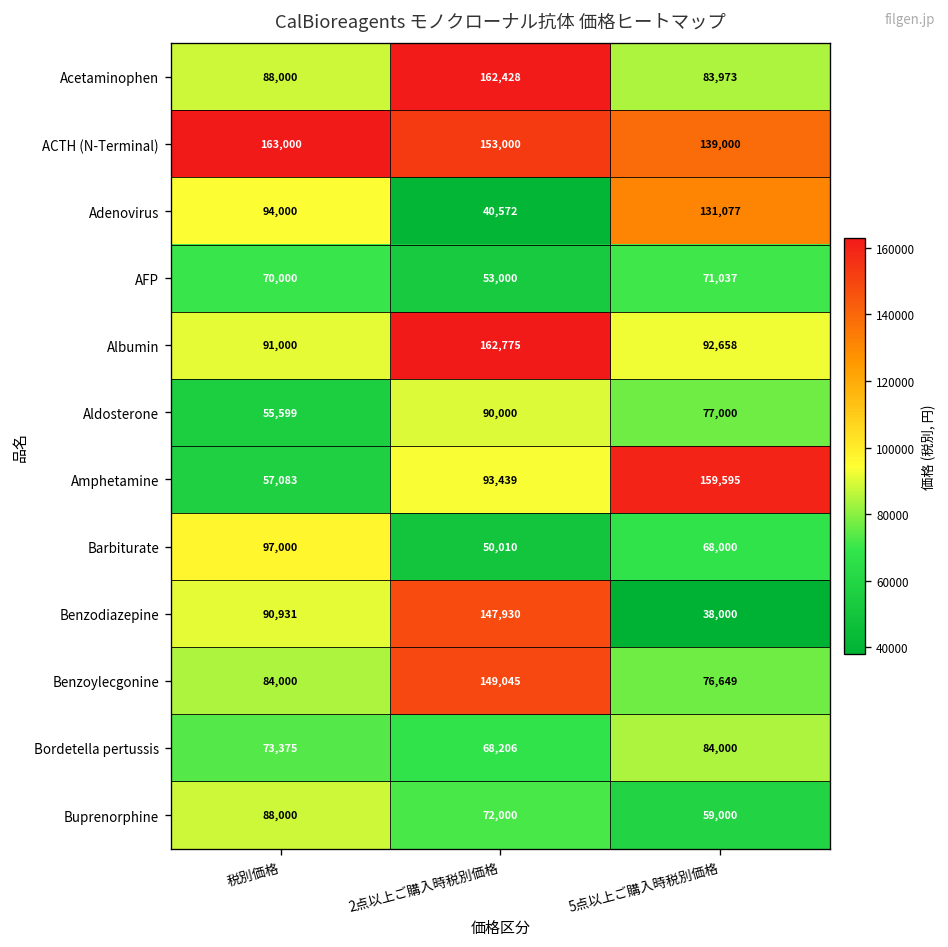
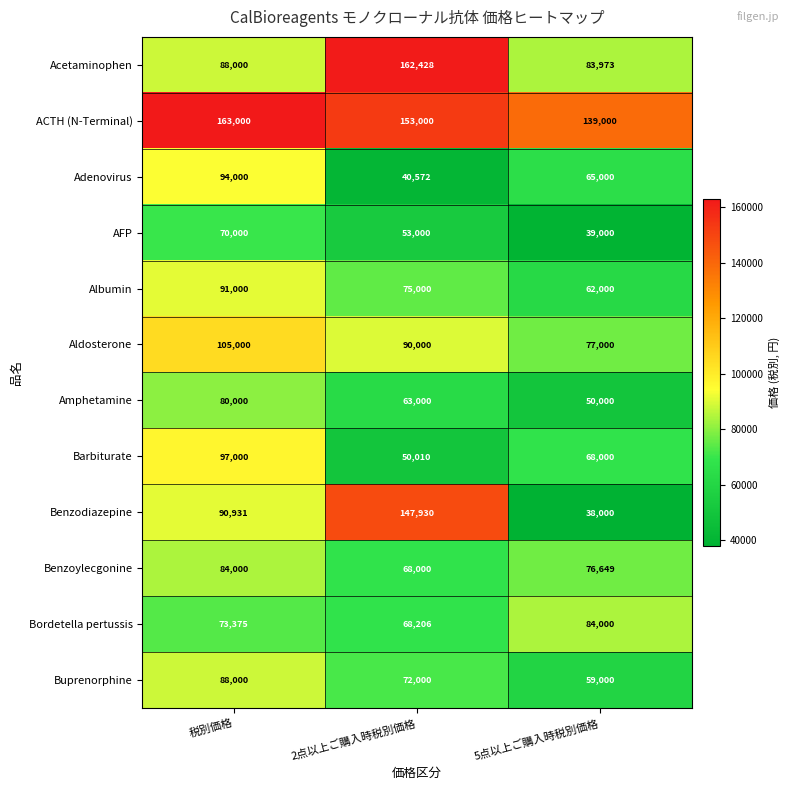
  {
    "Acetaminophen": {
      "税別価格": "88,000",
      "2点以上ご購入時税別価格": "162,428",
      "5点以上ご購入時税別価格": "83,973"
    },
    "ACTH (N-Terminal)": {
      "税別価格": "163,000",
      "2点以上ご購入時税別価格": "153,000",
      "5点以上ご購入時税別価格": "139,000"
    },
    "Adenovirus": {
      "税別価格": "94,000",
      "2点以上ご購入時税別価格": "40,572",
-     "5点以上ご購入時税別価格": "131,077"
+     "5点以上ご購入時税別価格": "65,000"
    },
    "AFP": {
      "税別価格": "70,000",
      "2点以上ご購入時税別価格": "53,000",
-     "5点以上ご購入時税別価格": "71,037"
+     "5点以上ご購入時税別価格": "39,000"
    },
    "Albumin": {
      "税別価格": "91,000",
-     "2点以上ご購入時税別価格": "162,775",
-     "5点以上ご購入時税別価格": "92,658"
+     "2点以上ご購入時税別価格": "75,000",
+     "5点以上ご購入時税別価格": "62,000"
    },
    "Aldosterone": {
-     "税別価格": "55,599",
+     "税別価格": "105,000",
      "2点以上ご購入時税別価格": "90,000",
      "5点以上ご購入時税別価格": "77,000"
    },
    "Amphetamine": {
-     "税別価格": "57,083",
-     "2点以上ご購入時税別価格": "93,439",
-     "5点以上ご購入時税別価格": "159,595"
+     "税別価格": "80,000",
+     "2点以上ご購入時税別価格": "63,000",
+     "5点以上ご購入時税別価格": "50,000"
    },
    "Barbiturate": {
      "税別価格": "97,000",
      "2点以上ご購入時税別価格": "50,010",
      "5点以上ご購入時税別価格": "68,000"
    },
    "Benzodiazepine": {
      "税別価格": "90,931",
      "2点以上ご購入時税別価格": "147,930",
      "5点以上ご購入時税別価格": "38,000"
    },
    "Benzoylecgonine": {
      "税別価格": "84,000",
-     "2点以上ご購入時税別価格": "149,045",
+     "2点以上ご購入時税別価格": "68,000",
      "5点以上ご購入時税別価格": "76,649"
    },
    "Bordetella pertussis": {
      "税別価格": "73,375",
      "2点以上ご購入時税別価格": "68,206",
      "5点以上ご購入時税別価格": "84,000"
    },
    "Buprenorphine": {
      "税別価格": "88,000",
      "2点以上ご購入時税別価格": "72,000",
      "5点以上ご購入時税別価格": "59,000"
    }
  }
